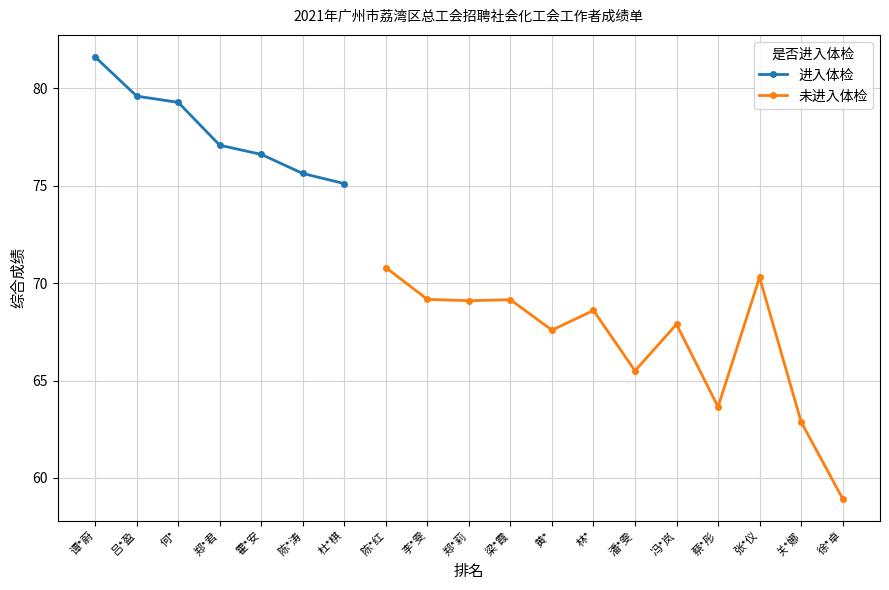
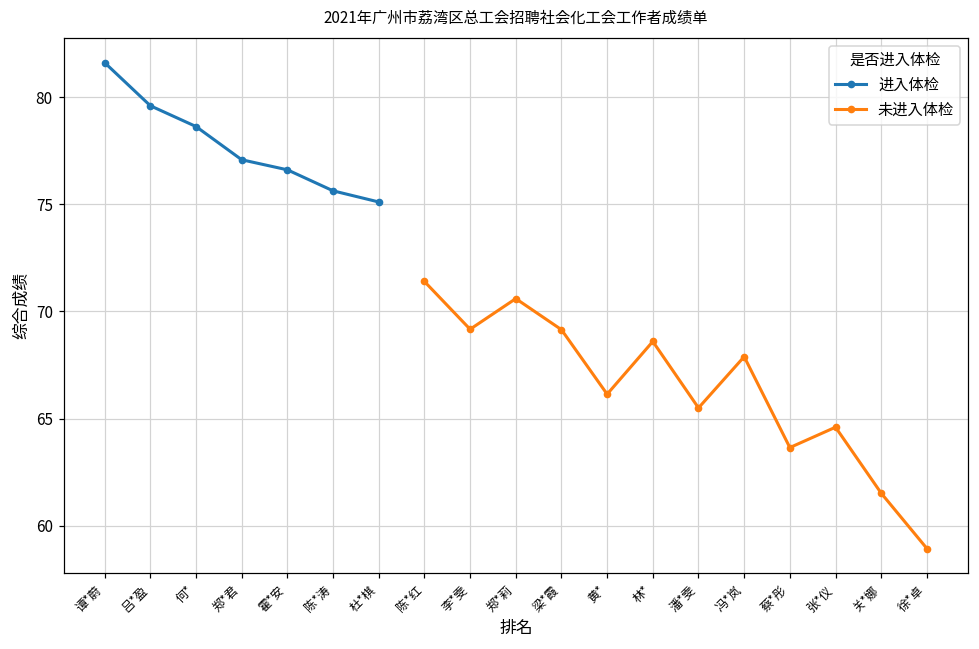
  {
    "进入体检": {
      "谭*蔚": 81.6,
      "吕*盈": 79.6,
-     "何*": 79.3,
+     "何*": 78.6,
      "郑*君": 77.1,
      "霍*安": 76.6,
      "陈*涛": 75.6,
      "杜*棋": 75.1
    },
    "未进入体检": {
-     "陈*红": 70.8,
+     "陈*红": 71.4,
      "李*雯": 69.2,
-     "郑*莉": 69.1,
+     "郑*莉": 70.6,
      "梁*霞": 69.2,
-     "黄*": 67.6,
+     "黄*": 66.1,
      "林*": 68.6,
      "潘*雯": 65.5,
      "冯*岚": 67.9,
      "蔡*彤": 63.7,
-     "张*仪": 70.3,
-     "关*娜": 62.9,
+     "张*仪": 64.6,
+     "关*娜": 61.5,
      "徐*卓": 58.9
    }
  }
